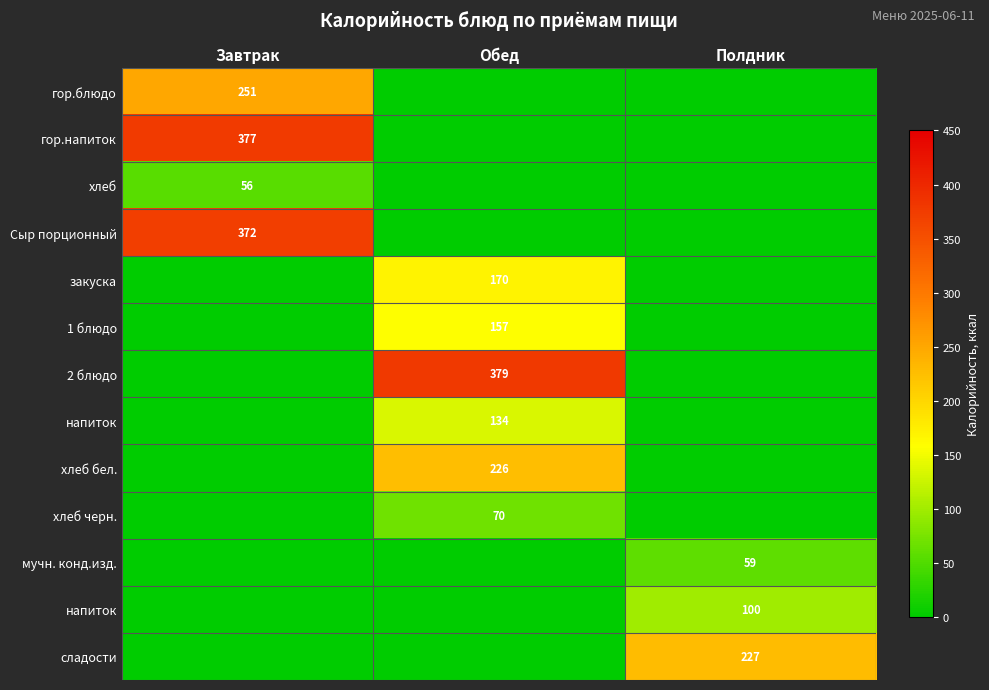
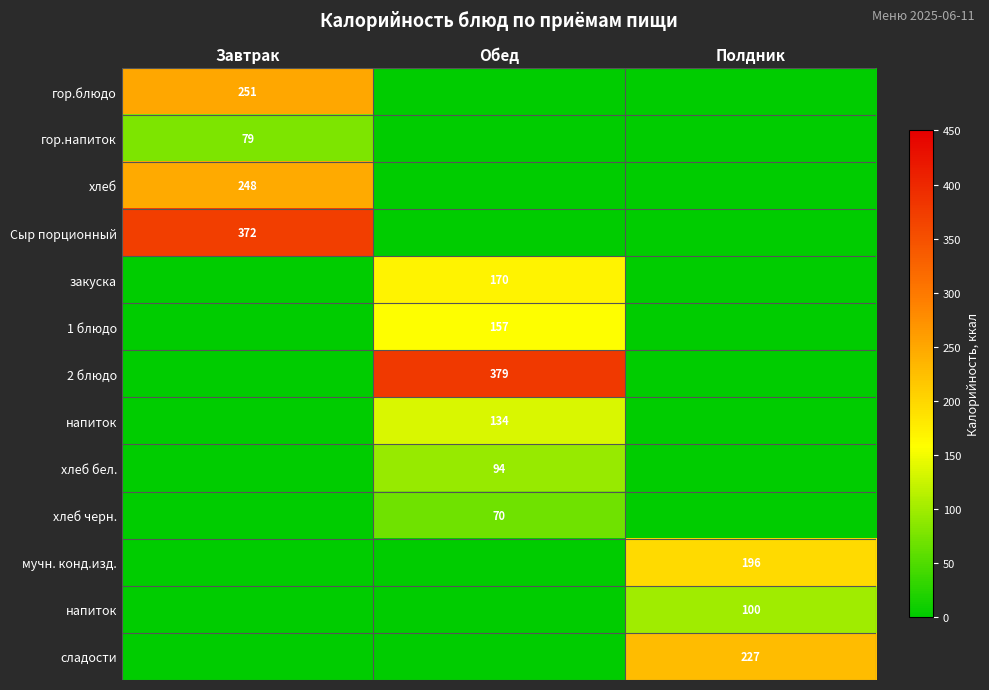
  {
    "гор.блюдо": {
      "Завтрак": 251
    },
    "гор.напиток": {
-     "Завтрак": 377
+     "Завтрак": 79
    },
    "хлеб": {
-     "Завтрак": 56
+     "Завтрак": 248
    },
    "Сыр порционный": {
      "Завтрак": 372
    },
    "закуска": {
      "Обед": 170
    },
    "1 блюдо": {
      "Обед": 157
    },
    "2 блюдо": {
      "Обед": 379
    },
    "хлеб бел.": {
-     "Обед": 226
+     "Обед": 94
    },
    "хлеб черн.": {
      "Обед": 70
    },
    "мучн. конд.изд.": {
-     "Полдник": 59
+     "Полдник": 196
    },
    "сладости": {
      "Полдник": 227
    }
  }
